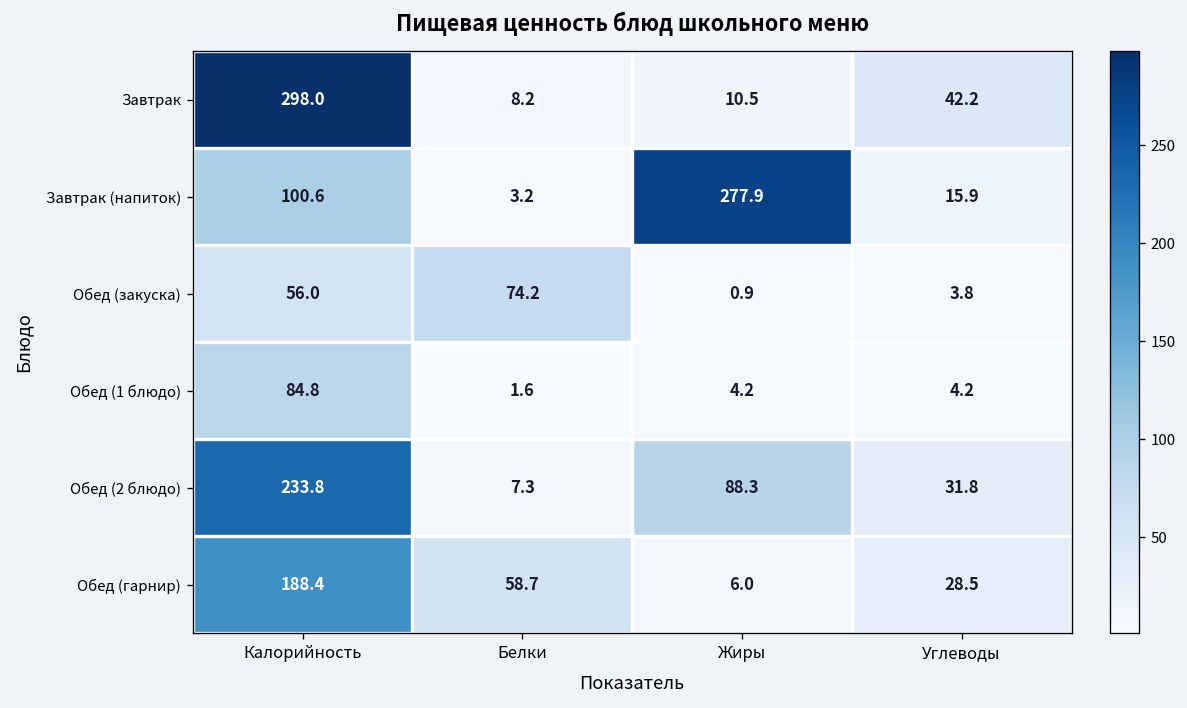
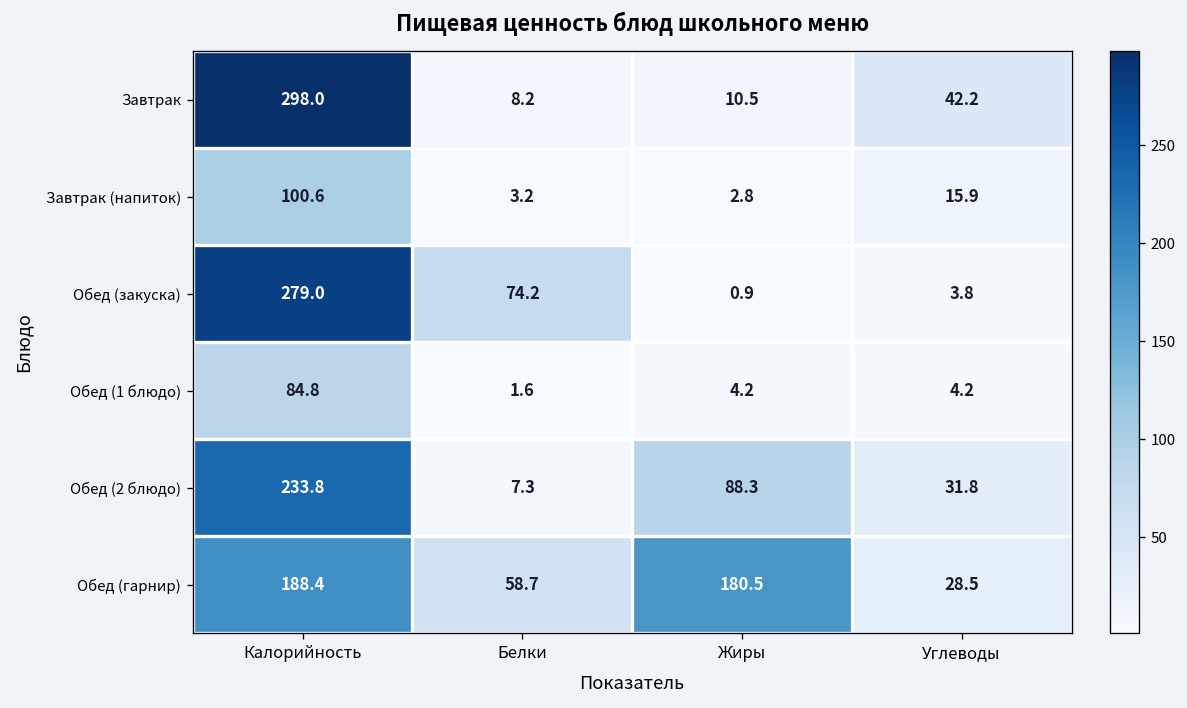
  {
    "Завтрак": {
      "Калорийность": 298.0,
      "Белки": 8.2,
      "Жиры": 10.5,
      "Углеводы": 42.2
    },
    "Завтрак (напиток)": {
      "Калорийность": 100.6,
      "Белки": 3.2,
-     "Жиры": 277.9,
+     "Жиры": 2.8,
      "Углеводы": 15.9
    },
    "Обед (закуска)": {
-     "Калорийность": 56.0,
+     "Калорийность": 279.0,
      "Белки": 74.2,
      "Жиры": 0.9,
      "Углеводы": 3.8
    },
    "Обед (1 блюдо)": {
      "Калорийность": 84.8,
      "Белки": 1.6,
      "Жиры": 4.2,
      "Углеводы": 4.2
    },
    "Обед (2 блюдо)": {
      "Калорийность": 233.8,
      "Белки": 7.3,
      "Жиры": 88.3,
      "Углеводы": 31.8
    },
    "Обед (гарнир)": {
      "Калорийность": 188.4,
      "Белки": 58.7,
-     "Жиры": 6.0,
+     "Жиры": 180.5,
      "Углеводы": 28.5
    }
  }
